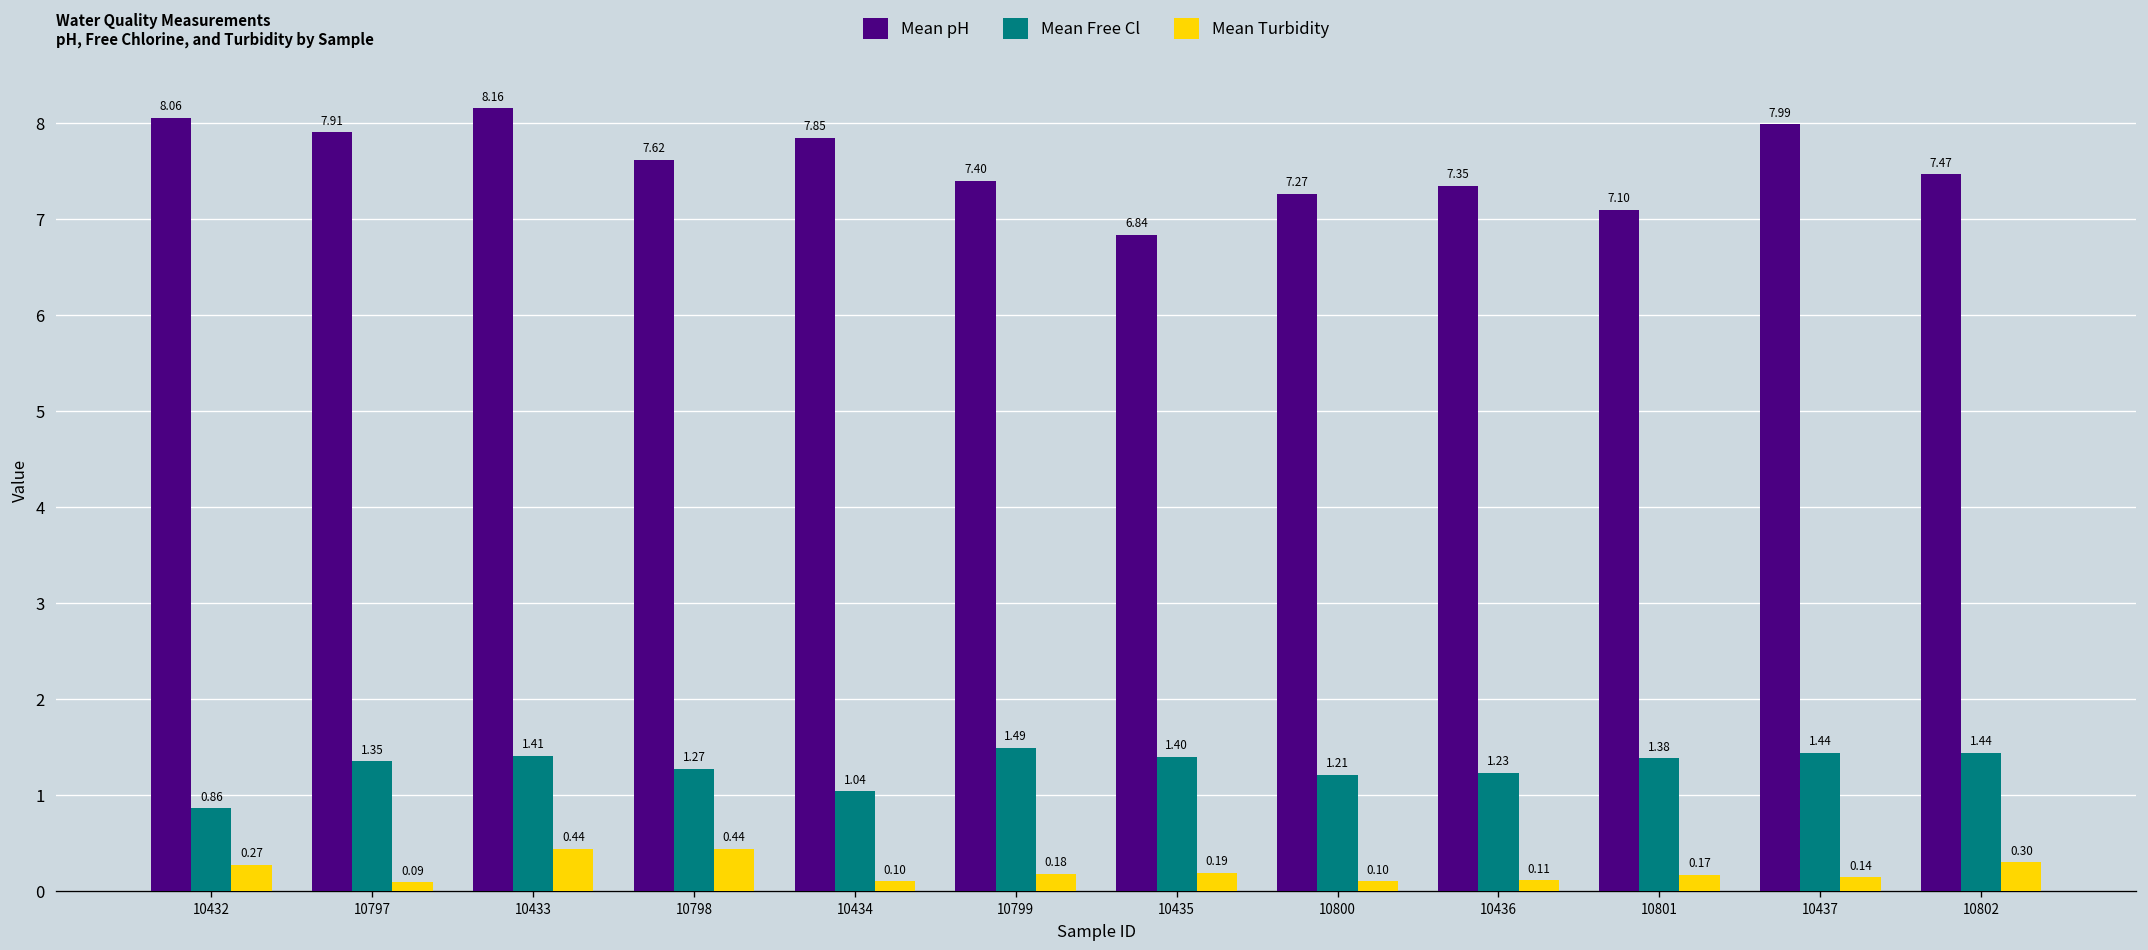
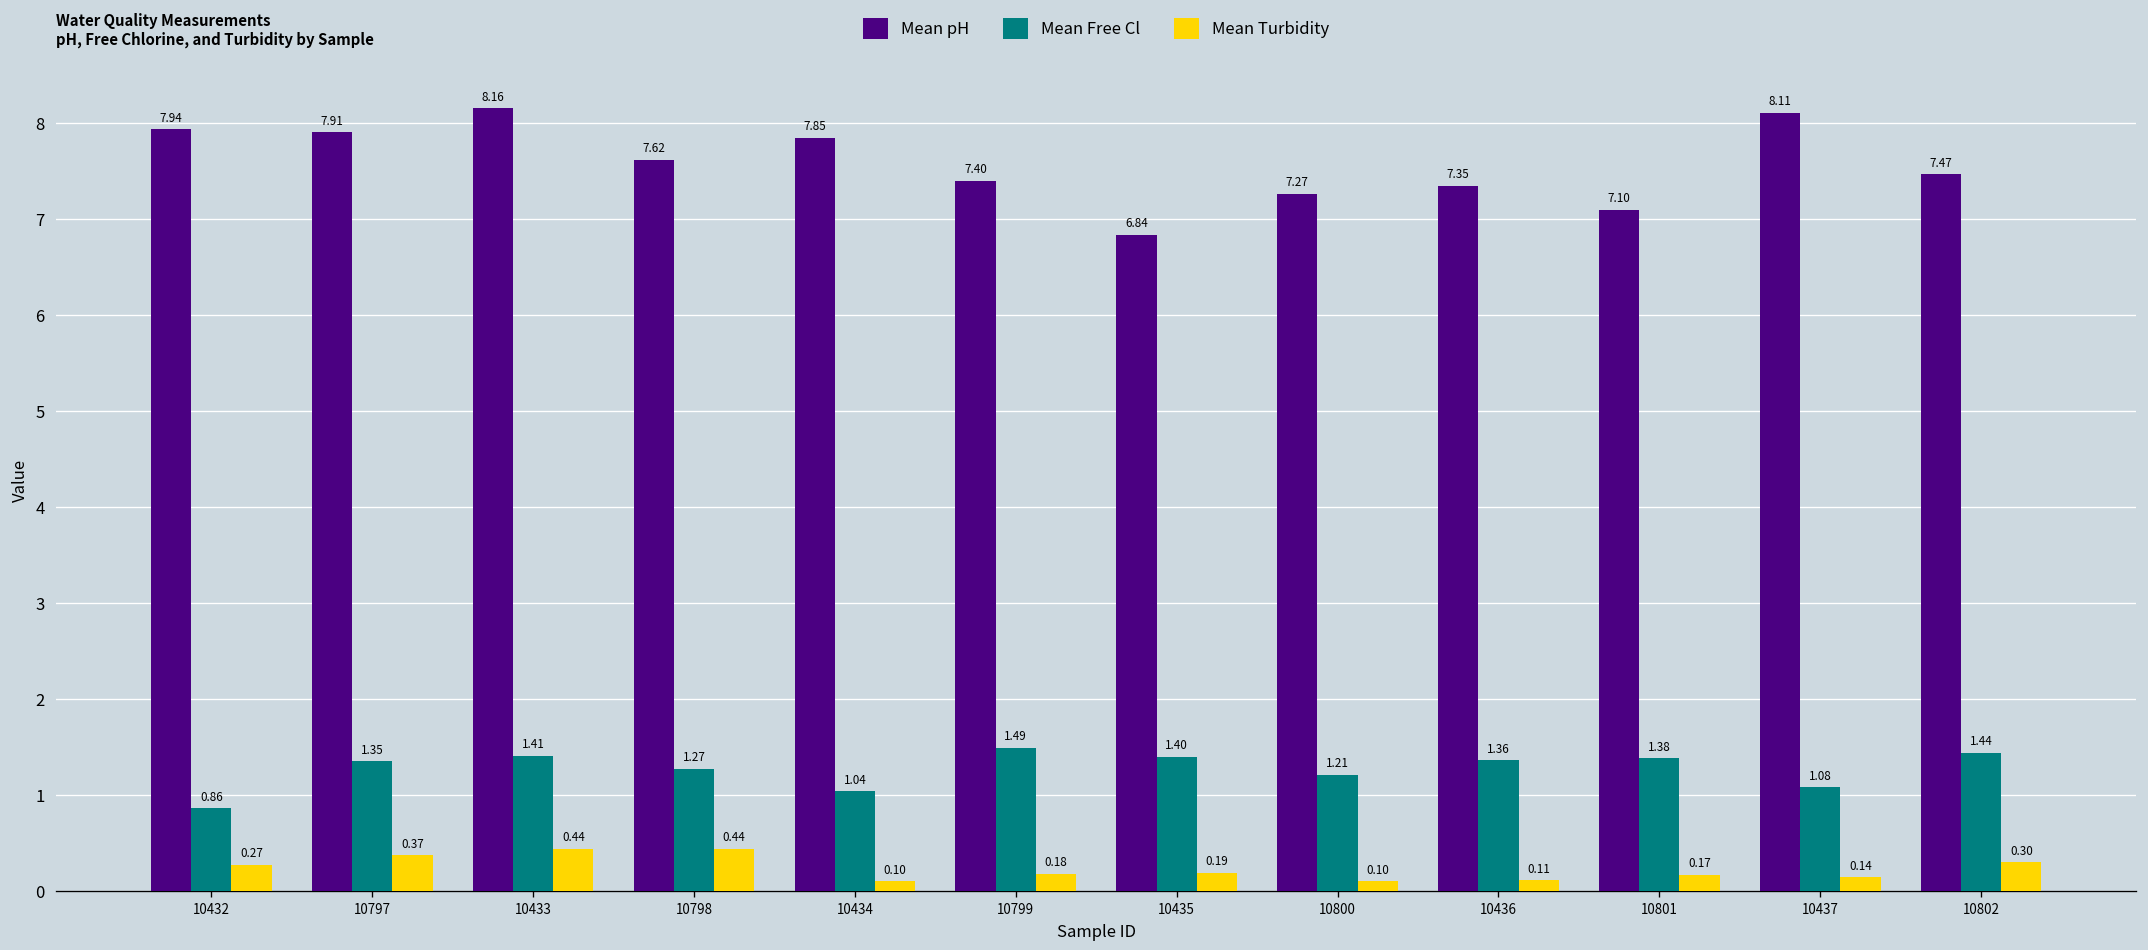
  {
    "Mean pH": {
-     "10432": 8.06,
+     "10432": 7.94,
      "10797": 7.91,
      "10433": 8.16,
      "10798": 7.62,
      "10434": 7.85,
      "10799": 7.40,
      "10435": 6.84,
      "10800": 7.27,
      "10436": 7.35,
      "10801": 7.10,
-     "10437": 7.99,
+     "10437": 8.11,
      "10802": 7.47
    },
    "Mean Free Cl": {
      "10432": 0.86,
      "10797": 1.35,
      "10433": 1.41,
      "10798": 1.27,
      "10434": 1.04,
      "10799": 1.49,
      "10435": 1.40,
      "10800": 1.21,
-     "10436": 1.23,
+     "10436": 1.36,
      "10801": 1.38,
-     "10437": 1.44,
+     "10437": 1.08,
      "10802": 1.44
    },
    "Mean Turbidity": {
      "10432": 0.27,
-     "10797": 0.09,
+     "10797": 0.37,
      "10433": 0.44,
      "10798": 0.44,
      "10434": 0.10,
      "10799": 0.18,
      "10435": 0.19,
      "10800": 0.10,
      "10436": 0.11,
      "10801": 0.17,
      "10437": 0.14,
      "10802": 0.30
    }
  }
